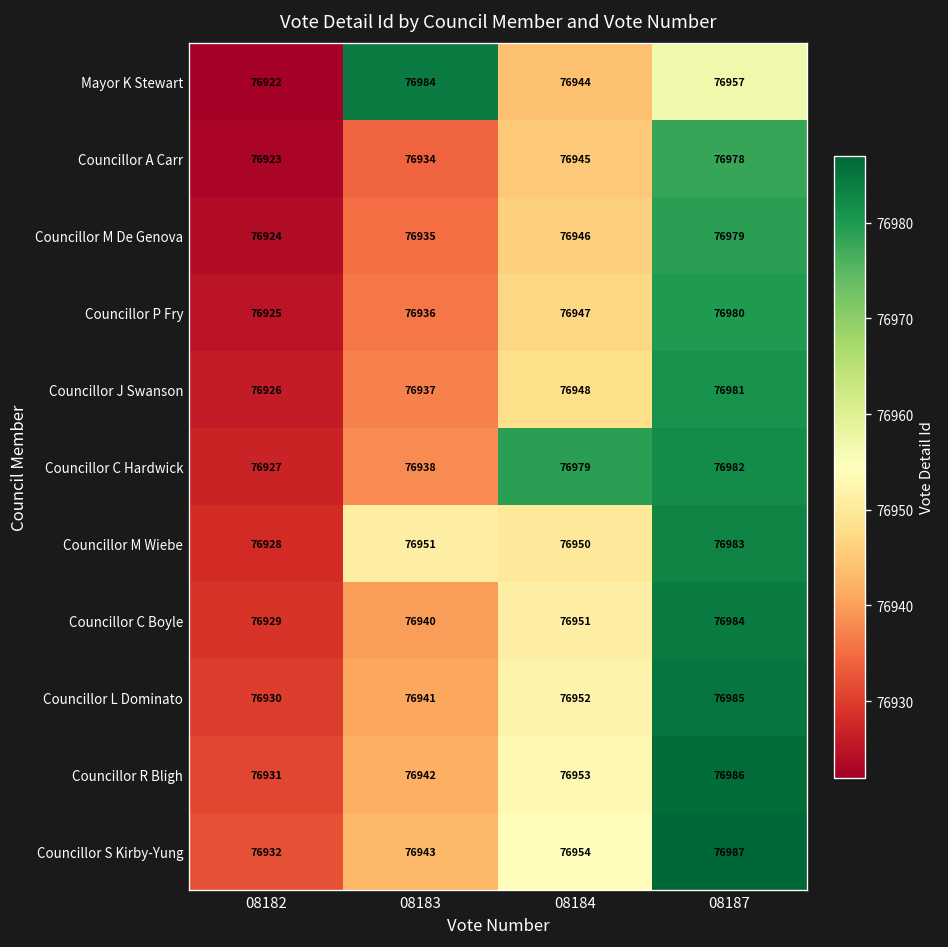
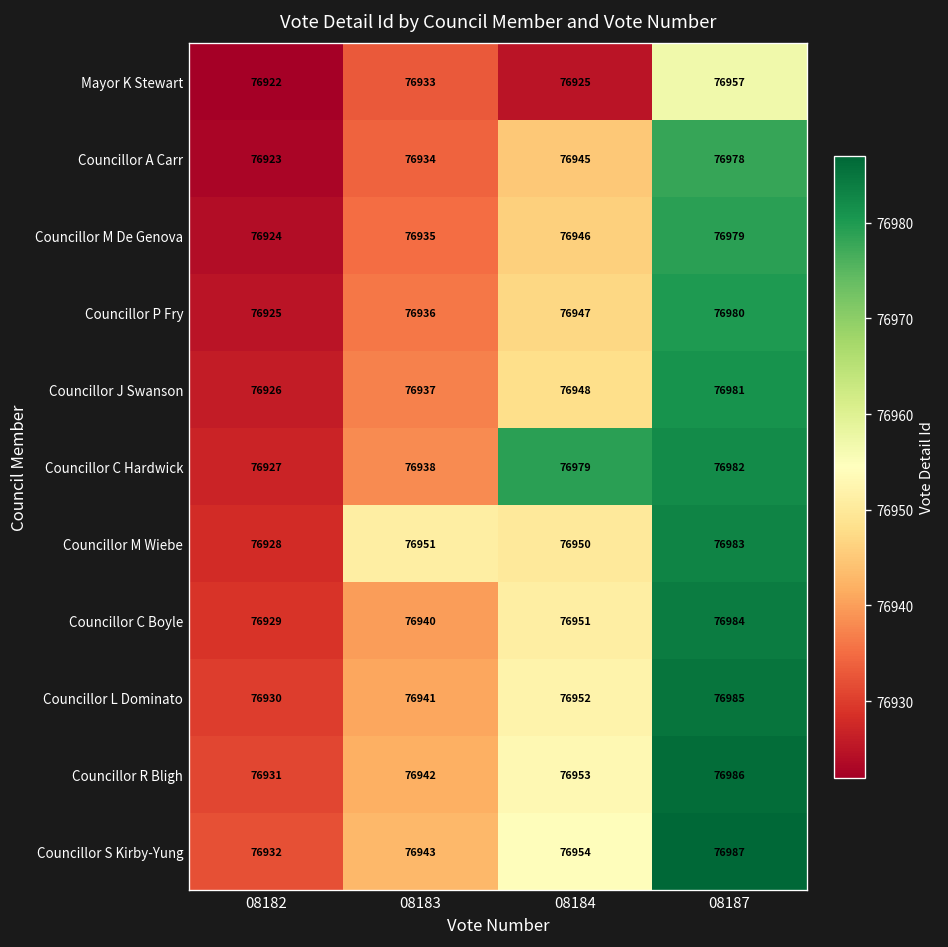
  {
    "Mayor K Stewart": {
      "08182": 76922,
-     "08183": 76984,
-     "08184": 76944,
+     "08183": 76933,
+     "08184": 76925,
      "08187": 76957
    },
    "Councillor A Carr": {
      "08182": 76923,
      "08183": 76934,
      "08184": 76945,
      "08187": 76978
    },
    "Councillor M De Genova": {
      "08182": 76924,
      "08183": 76935,
      "08184": 76946,
      "08187": 76979
    },
    "Councillor P Fry": {
      "08182": 76925,
      "08183": 76936,
      "08184": 76947,
      "08187": 76980
    },
    "Councillor J Swanson": {
      "08182": 76926,
      "08183": 76937,
      "08184": 76948,
      "08187": 76981
    },
    "Councillor C Hardwick": {
      "08182": 76927,
      "08183": 76938,
      "08184": 76979,
      "08187": 76982
    },
    "Councillor M Wiebe": {
      "08182": 76928,
      "08183": 76951,
      "08184": 76950,
      "08187": 76983
    },
    "Councillor C Boyle": {
      "08182": 76929,
      "08183": 76940,
      "08184": 76951,
      "08187": 76984
    },
    "Councillor L Dominato": {
      "08182": 76930,
      "08183": 76941,
      "08184": 76952,
      "08187": 76985
    },
    "Councillor R Bligh": {
      "08182": 76931,
      "08183": 76942,
      "08184": 76953,
      "08187": 76986
    },
    "Councillor S Kirby-Yung": {
      "08182": 76932,
      "08183": 76943,
      "08184": 76954,
      "08187": 76987
    }
  }
